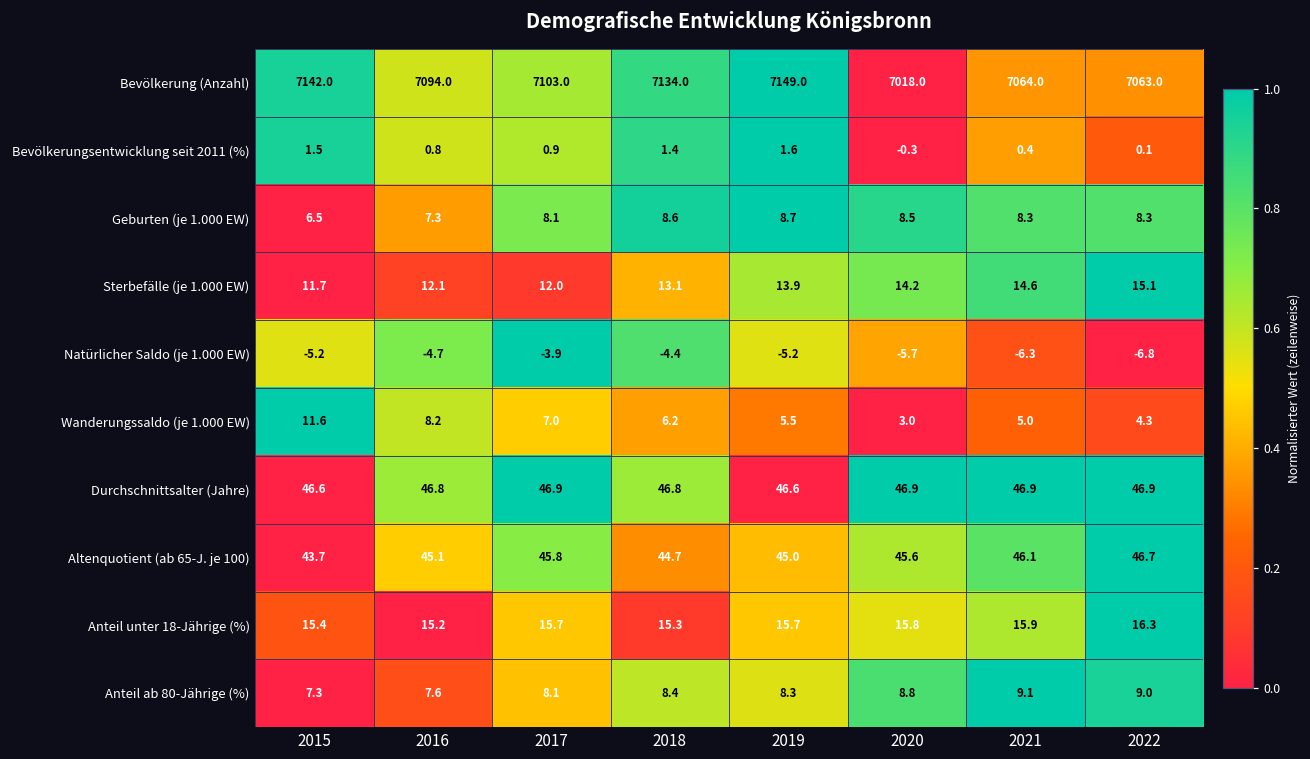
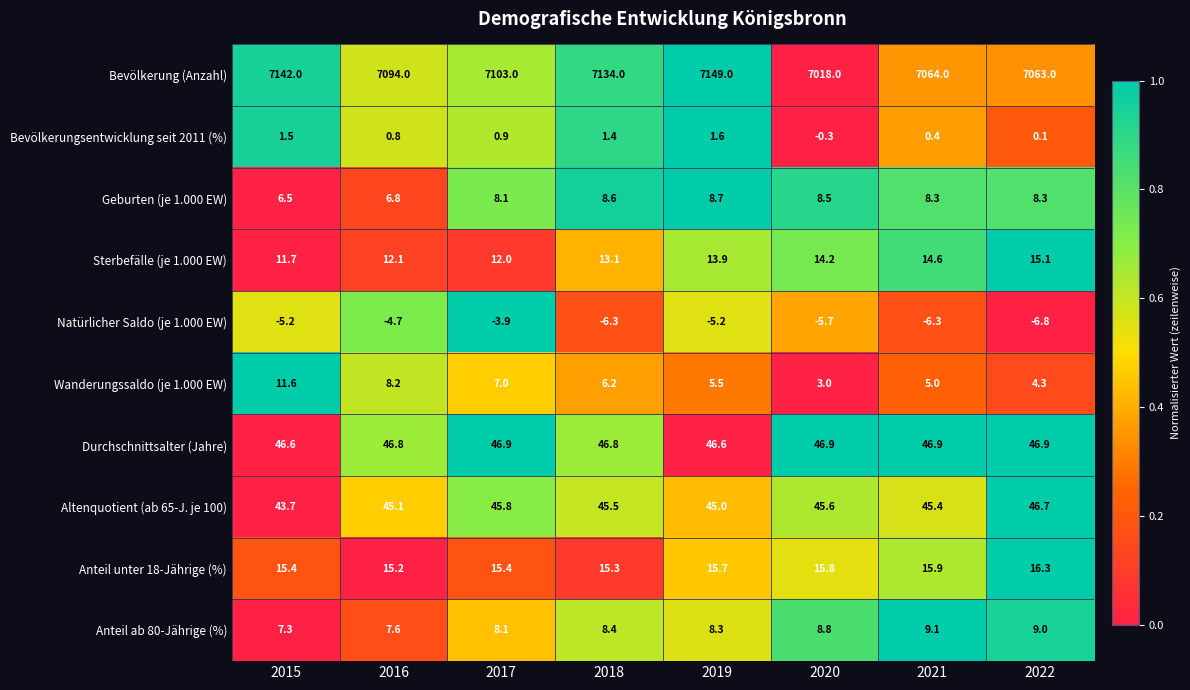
  {
    "Bevölkerung (Anzahl)": {
      "2015": 7142.0,
      "2016": 7094.0,
      "2017": 7103.0,
      "2018": 7134.0,
      "2019": 7149.0,
      "2020": 7018.0,
      "2021": 7064.0,
      "2022": 7063.0
    },
    "Bevölkerungsentwicklung seit 2011 (%)": {
      "2015": 1.5,
      "2016": 0.8,
      "2017": 0.9,
      "2018": 1.4,
      "2019": 1.6,
      "2020": -0.3,
      "2021": 0.4,
      "2022": 0.1
    },
    "Geburten (je 1.000 EW)": {
      "2015": 6.5,
-     "2016": 7.3,
+     "2016": 6.8,
      "2017": 8.1,
      "2018": 8.6,
      "2019": 8.7,
      "2020": 8.5,
      "2021": 8.3,
      "2022": 8.3
    },
    "Sterbefälle (je 1.000 EW)": {
      "2015": 11.7,
      "2016": 12.1,
      "2017": 12.0,
      "2018": 13.1,
      "2019": 13.9,
      "2020": 14.2,
      "2021": 14.6,
      "2022": 15.1
    },
    "Natürlicher Saldo (je 1.000 EW)": {
      "2015": -5.2,
      "2016": -4.7,
      "2017": -3.9,
-     "2018": -4.4,
+     "2018": -6.3,
      "2019": -5.2,
      "2020": -5.7,
      "2021": -6.3,
      "2022": -6.8
    },
    "Wanderungssaldo (je 1.000 EW)": {
      "2015": 11.6,
      "2016": 8.2,
      "2017": 7.0,
      "2018": 6.2,
      "2019": 5.5,
      "2020": 3.0,
      "2021": 5.0,
      "2022": 4.3
    },
    "Durchschnittsalter (Jahre)": {
      "2015": 46.6,
      "2016": 46.8,
      "2017": 46.9,
      "2018": 46.8,
      "2019": 46.6,
      "2020": 46.9,
      "2021": 46.9,
      "2022": 46.9
    },
    "Altenquotient (ab 65-J. je 100)": {
      "2015": 43.7,
      "2016": 45.1,
      "2017": 45.8,
-     "2018": 44.7,
+     "2018": 45.5,
      "2019": 45.0,
      "2020": 45.6,
-     "2021": 46.1,
+     "2021": 45.4,
      "2022": 46.7
    },
    "Anteil unter 18-Jährige (%)": {
      "2015": 15.4,
      "2016": 15.2,
-     "2017": 15.7,
+     "2017": 15.4,
      "2018": 15.3,
      "2019": 15.7,
      "2020": 15.8,
      "2021": 15.9,
      "2022": 16.3
    },
    "Anteil ab 80-Jährige (%)": {
      "2015": 7.3,
      "2016": 7.6,
      "2017": 8.1,
      "2018": 8.4,
      "2019": 8.3,
      "2020": 8.8,
      "2021": 9.1,
      "2022": 9.0
    }
  }
